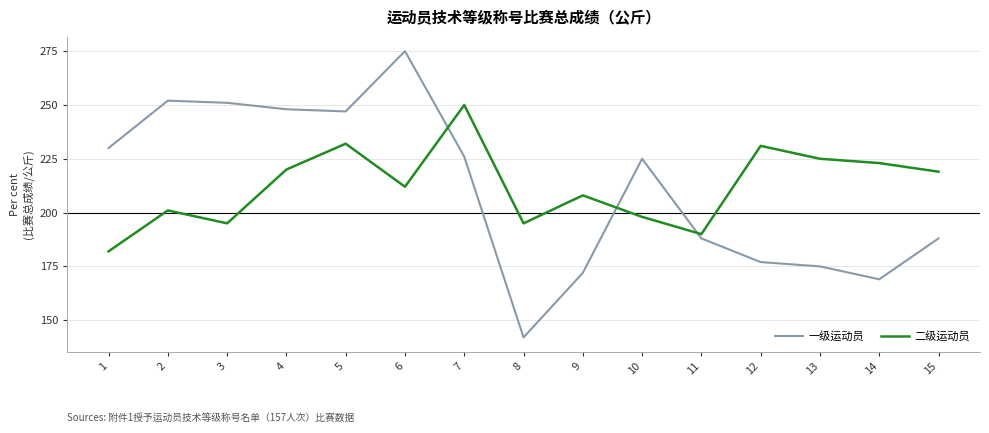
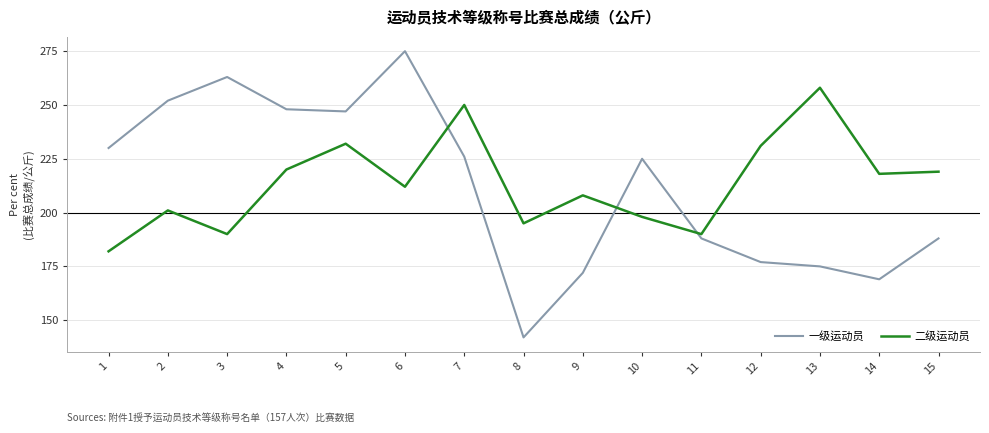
  {
    "一级运动员": {
      "1": 230,
      "2": 252,
-     "3": 251,
+     "3": 263,
      "4": 248,
      "5": 247,
      "6": 275,
      "7": 226,
      "8": 142,
      "9": 172,
      "10": 225,
      "11": 188,
      "12": 177,
      "13": 175,
      "14": 169,
      "15": 188
    },
    "二级运动员": {
      "1": 182,
      "2": 201,
-     "3": 195,
+     "3": 190,
      "4": 220,
      "5": 232,
      "6": 212,
      "7": 250,
      "8": 195,
      "9": 208,
      "10": 198,
      "11": 190,
      "12": 231,
-     "13": 225,
-     "14": 223,
+     "13": 258,
+     "14": 218,
      "15": 219
    }
  }
